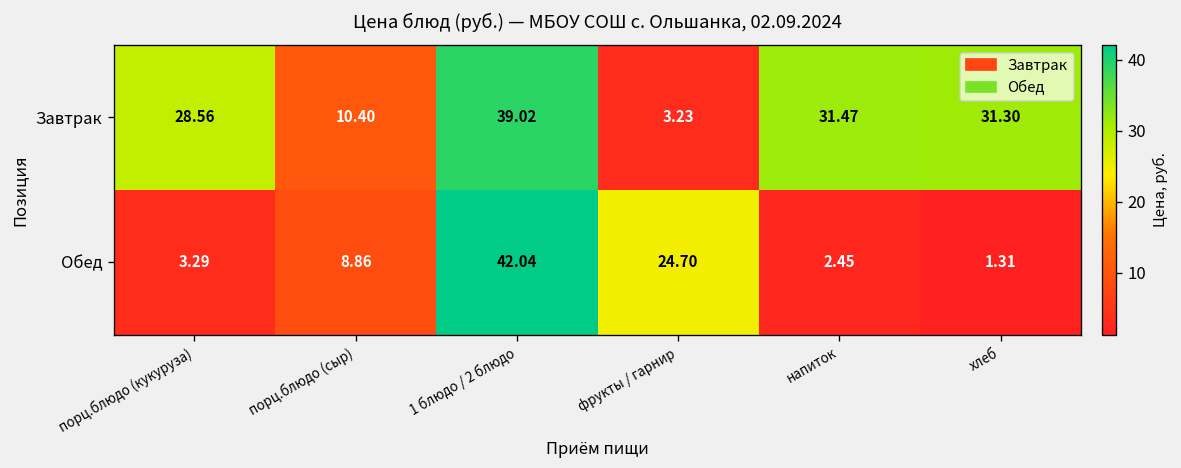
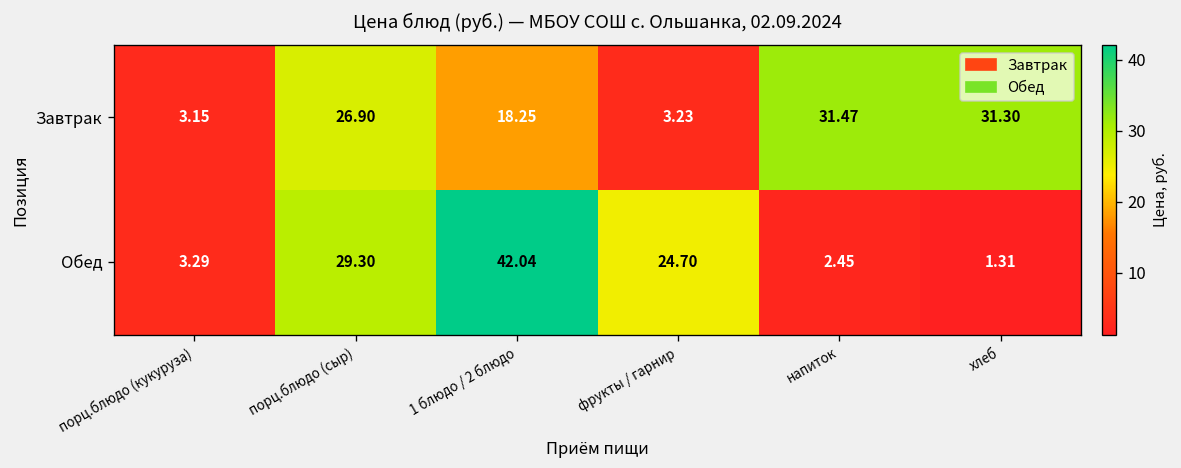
  {
    "Завтрак": {
-     "порц.блюдо (кукуруза)": 28.56,
-     "порц.блюдо (сыр)": 10.40,
-     "1 блюдо / 2 блюдо": 39.02,
+     "порц.блюдо (кукуруза)": 3.15,
+     "порц.блюдо (сыр)": 26.90,
+     "1 блюдо / 2 блюдо": 18.25,
      "фрукты / гарнир": 3.23,
      "напиток": 31.47,
      "хлеб": 31.30
    },
    "Обед": {
      "порц.блюдо (кукуруза)": 3.29,
-     "порц.блюдо (сыр)": 8.86,
+     "порц.блюдо (сыр)": 29.30,
      "1 блюдо / 2 блюдо": 42.04,
      "фрукты / гарнир": 24.70,
      "напиток": 2.45,
      "хлеб": 1.31
    }
  }
